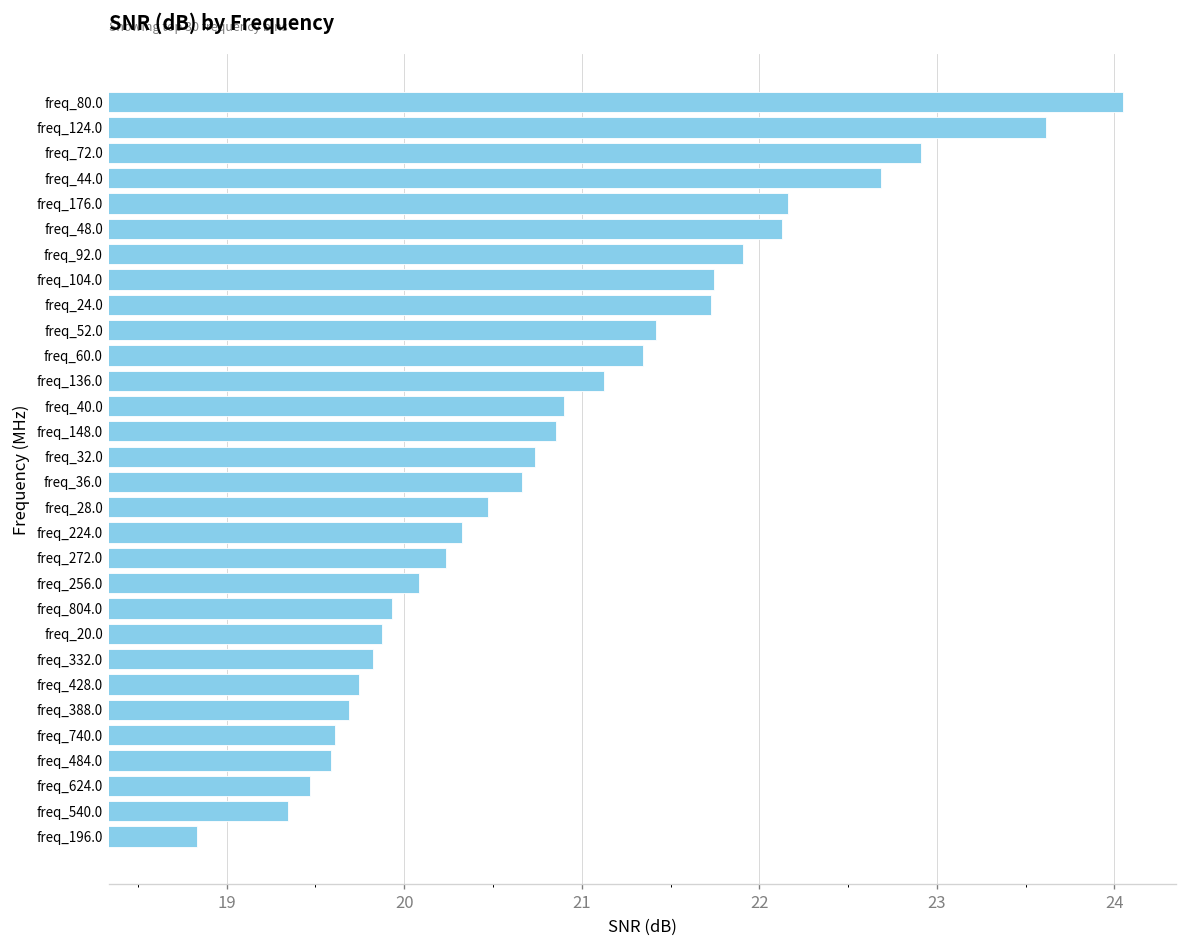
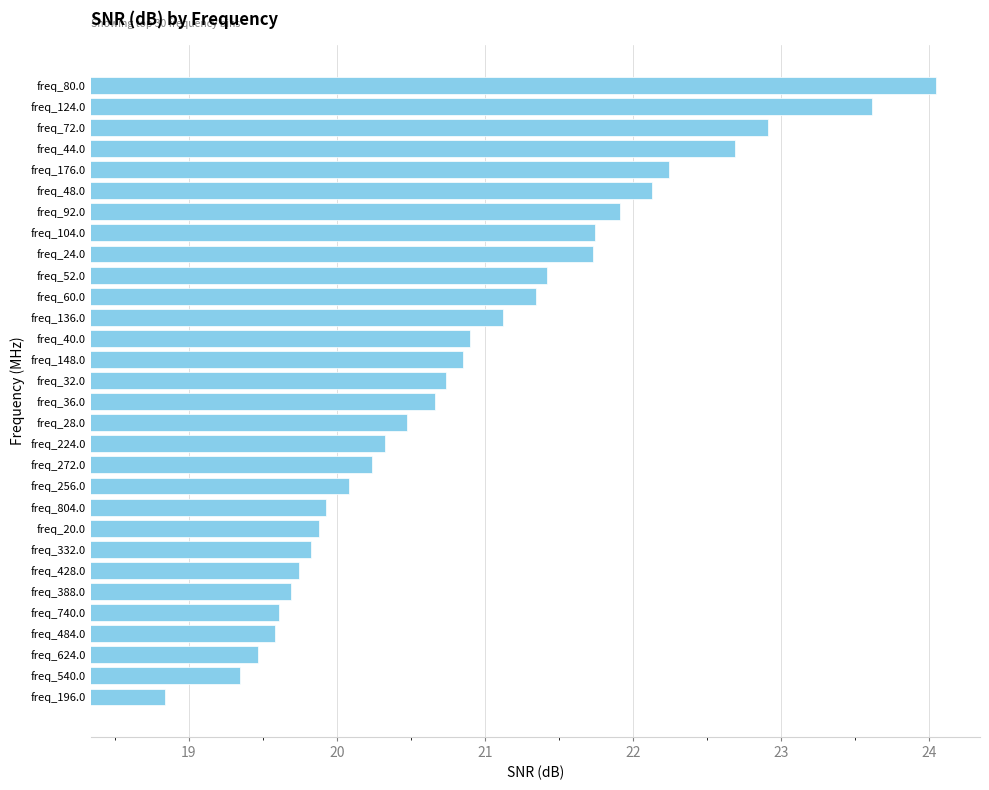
  {
    "freq_80.0": 24.05,
    "freq_124.0": 23.61,
    "freq_72.0": 22.91,
    "freq_44.0": 22.69,
-   "freq_176.0": 22.16,
+   "freq_176.0": 22.24,
    "freq_48.0": 22.13,
    "freq_92.0": 21.91,
    "freq_104.0": 21.74,
    "freq_24.0": 21.73,
    "freq_52.0": 21.42,
    "freq_60.0": 21.35,
    "freq_136.0": 21.12,
    "freq_40.0": 20.90,
    "freq_148.0": 20.85,
    "freq_32.0": 20.74,
    "freq_36.0": 20.66,
    "freq_28.0": 20.47,
    "freq_224.0": 20.32,
    "freq_272.0": 20.24,
    "freq_256.0": 20.08,
    "freq_804.0": 19.93,
    "freq_20.0": 19.88,
    "freq_332.0": 19.82,
    "freq_428.0": 19.75,
    "freq_388.0": 19.69,
    "freq_740.0": 19.61,
    "freq_484.0": 19.58,
    "freq_624.0": 19.47,
    "freq_540.0": 19.35,
    "freq_196.0": 18.84
  }
